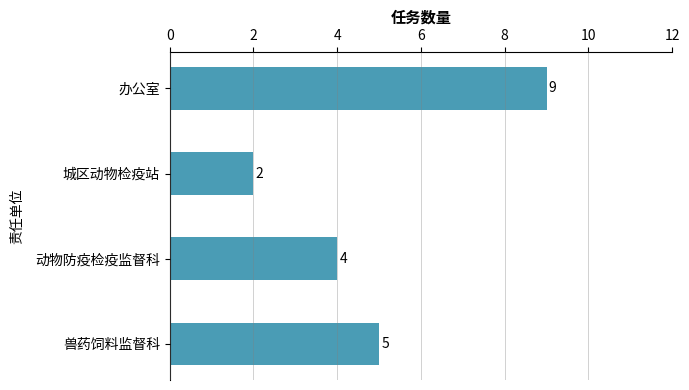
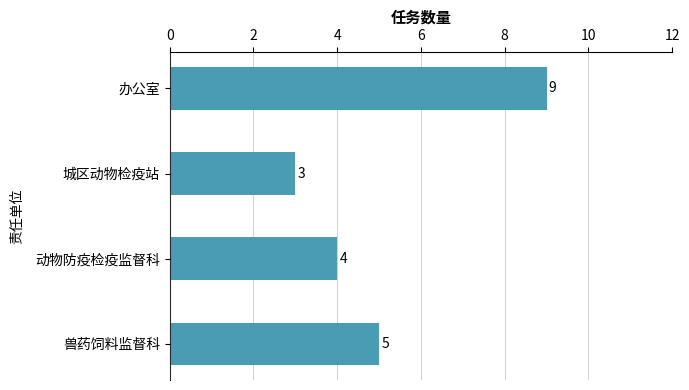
  {
    "办公室": 9,
-   "城区动物检疫站": 2,
+   "城区动物检疫站": 3,
    "动物防疫检疫监督科": 4,
    "兽药饲料监督科": 5
  }
